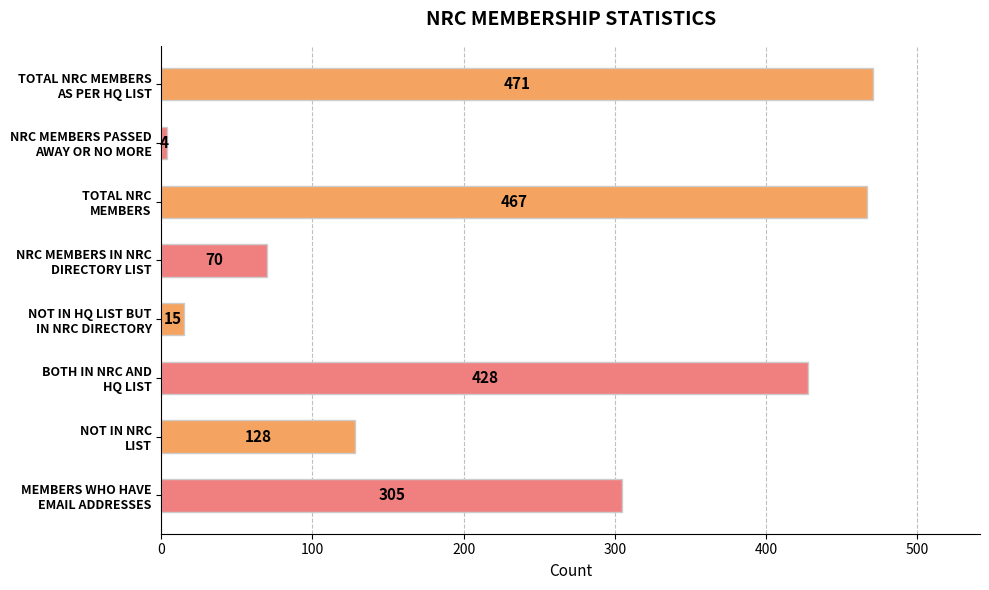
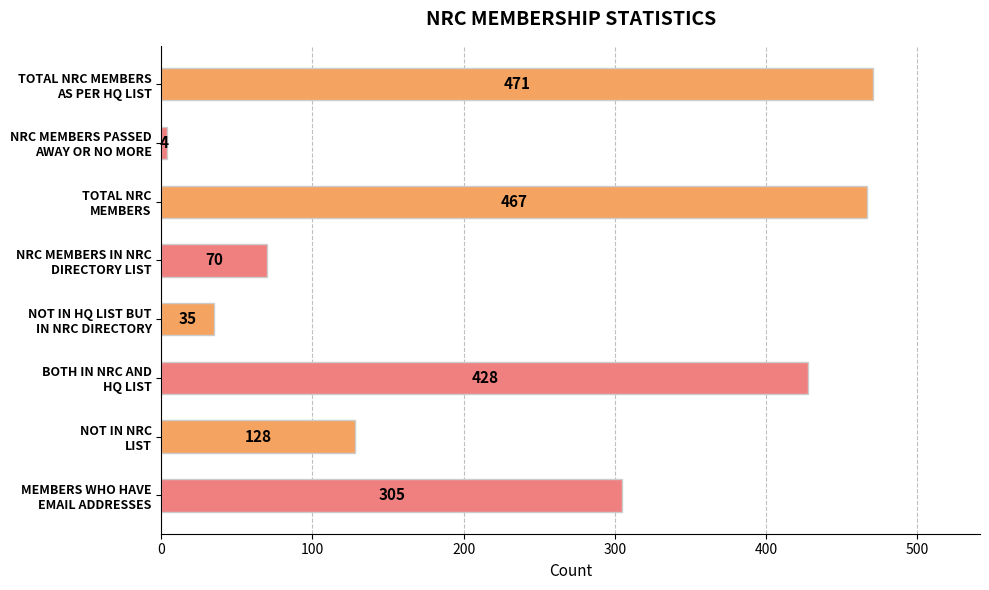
  {
    "TOTAL NRC MEMBERS AS PER HQ LIST": 471,
    "NRC MEMBERS PASSED AWAY OR NO MORE": 4,
    "TOTAL NRC MEMBERS": 467,
    "NRC MEMBERS IN NRC DIRECTORY LIST": 70,
-   "NOT IN HQ LIST BUT IN NRC DIRECTORY": 15,
+   "NOT IN HQ LIST BUT IN NRC DIRECTORY": 35,
    "BOTH IN NRC AND HQ LIST": 428,
    "NOT IN NRC LIST": 128,
    "MEMBERS WHO HAVE EMAIL ADDRESSES": 305
  }
